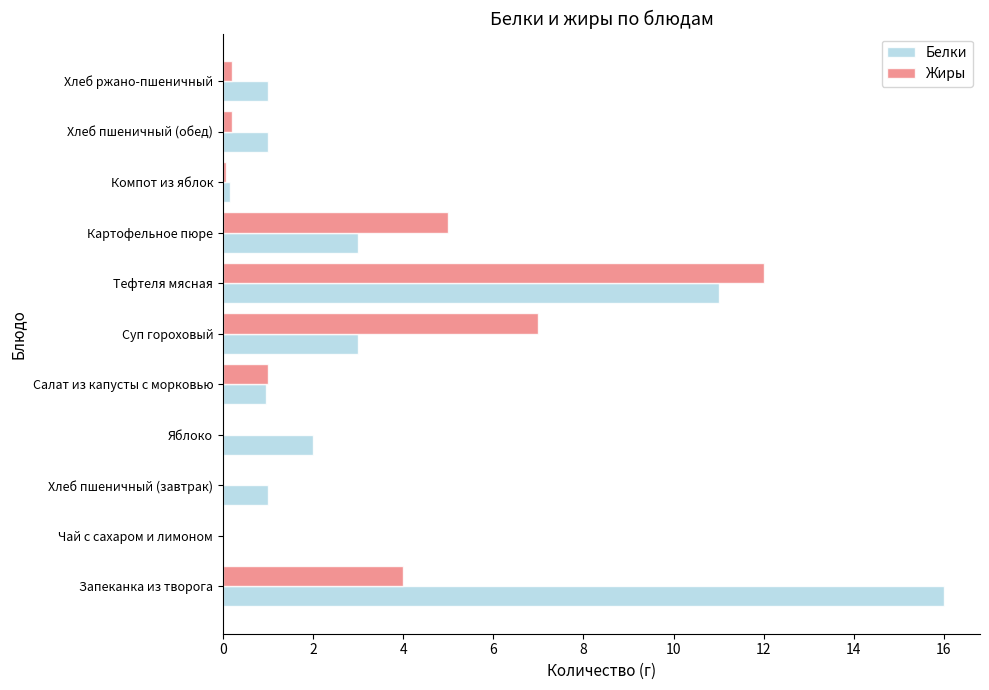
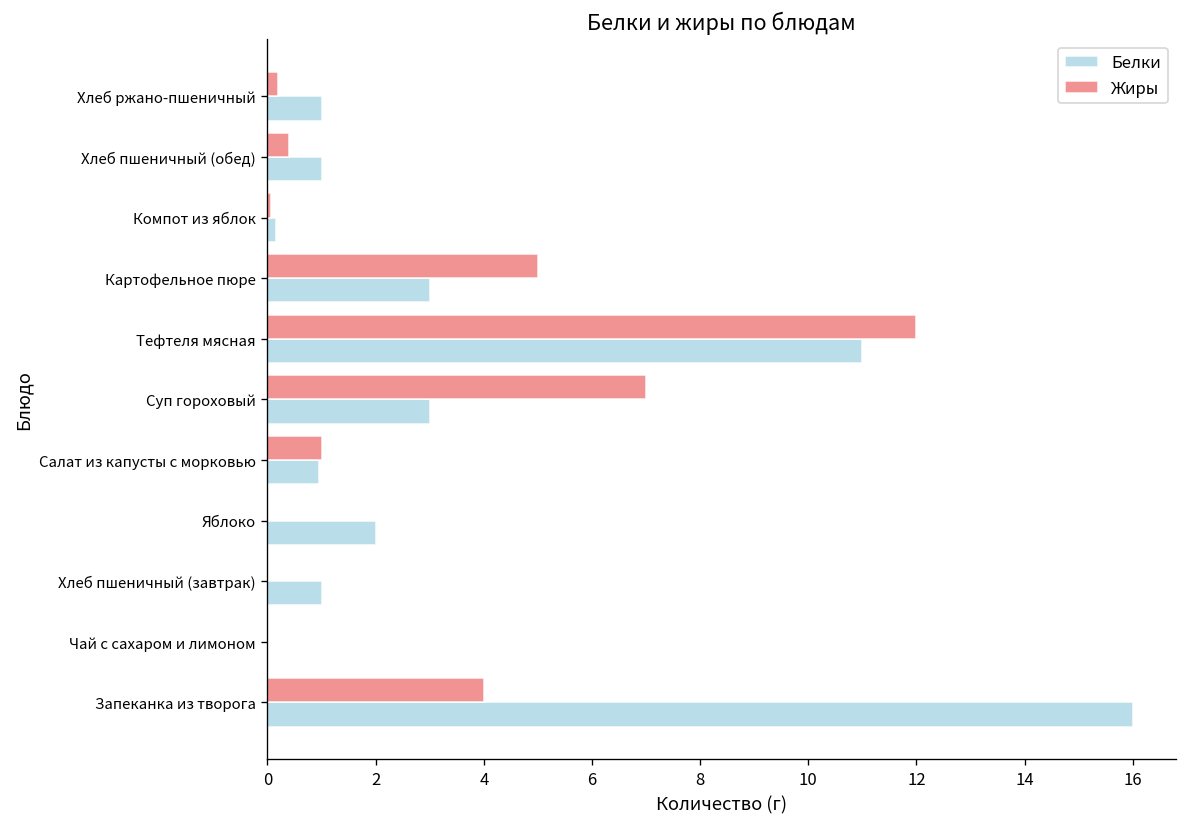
  {
    "Белки": {
      "Хлеб ржано-пшеничный": 1.0,
      "Хлеб пшеничный (обед)": 1.0,
      "Компот из яблок": 0.2,
      "Картофельное пюре": 3.0,
      "Тефтеля мясная": 11.0,
      "Суп гороховый": 3.0,
      "Салат из капусты с морковью": 0.9,
      "Яблоко": 2.0,
      "Хлеб пшеничный (завтрак)": 1.0,
      "Чай с сахаром и лимоном": 0.0,
      "Запеканка из творога": 16.0
    },
    "Жиры": {
      "Хлеб ржано-пшеничный": 0.2,
-     "Хлеб пшеничный (обед)": 0.2,
+     "Хлеб пшеничный (обед)": 0.4,
      "Компот из яблок": 0.1,
      "Картофельное пюре": 5.0,
      "Тефтеля мясная": 12.0,
      "Суп гороховый": 7.0,
      "Салат из капусты с морковью": 1.0,
      "Яблоко": 0.0,
      "Хлеб пшеничный (завтрак)": 0.0,
      "Чай с сахаром и лимоном": 0.0,
      "Запеканка из творога": 4.0
    }
  }
